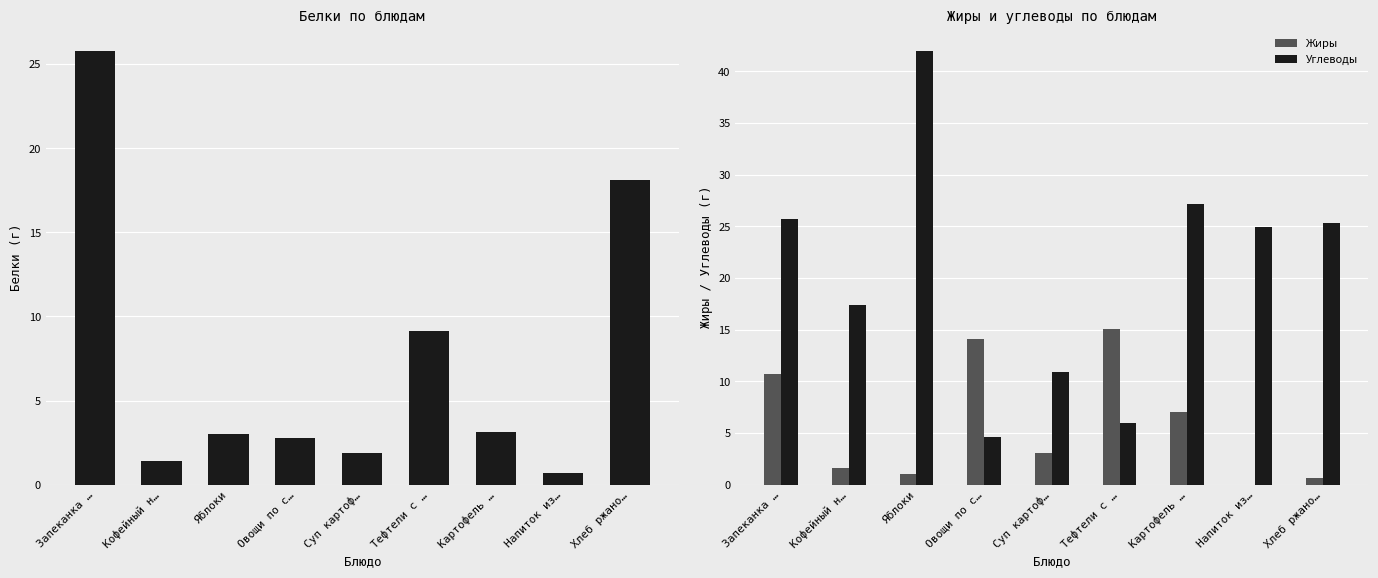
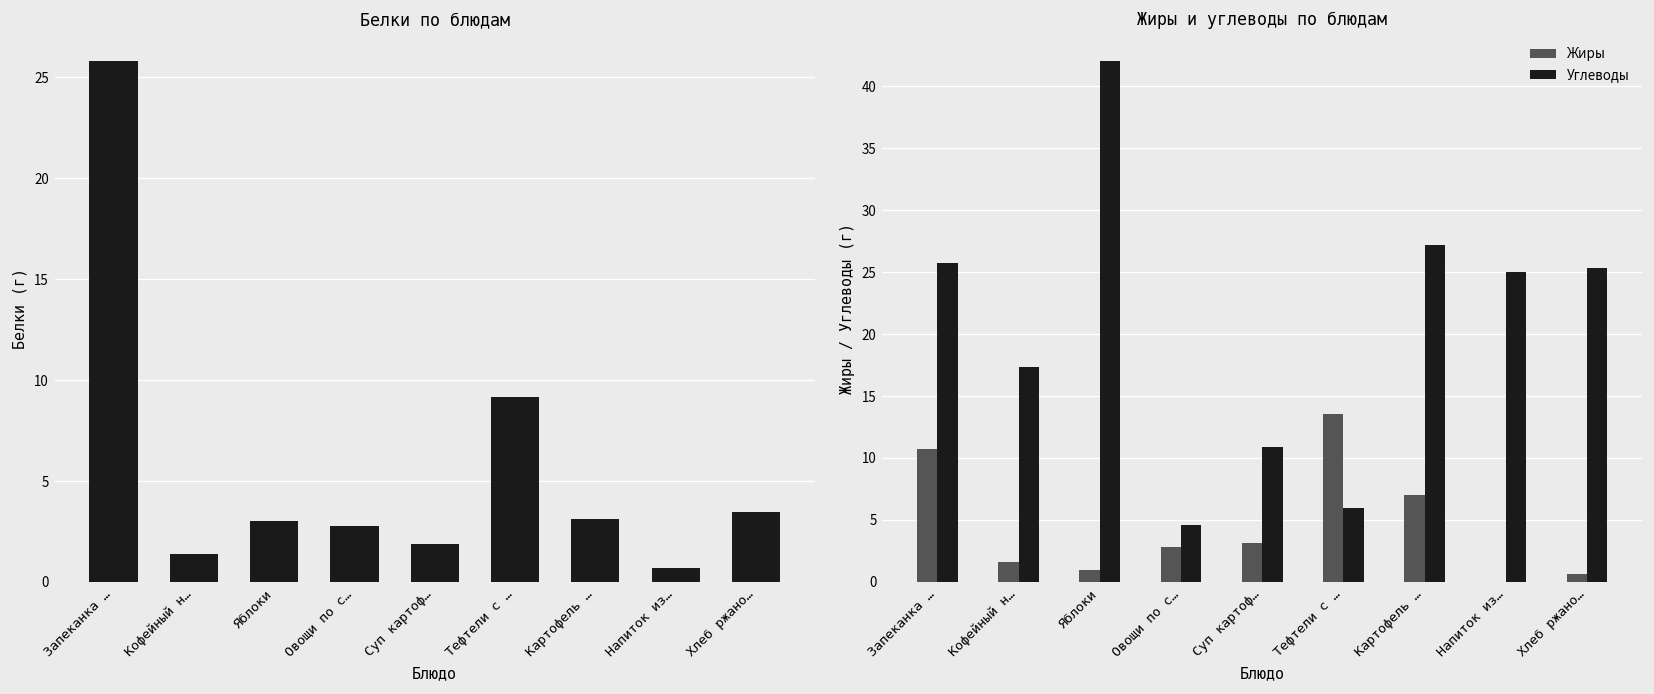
  {
    "Белки по блюдам": {
      "Запеканка …": 25.8,
      "Кофейный н…": 1.4,
      "Яблоки": 3.0,
      "Овощи по с…": 2.8,
      "Суп картоф…": 1.9,
      "Тефтели с …": 9.2,
      "Картофель …": 3.1,
      "Напиток из…": 0.7,
-     "Хлеб ржано…": 18.1
+     "Хлеб ржано…": 3.5
    },
    "Жиры и углеводы по блюдам": {
      "Жиры": {
        "Запеканка …": 10.7,
        "Кофейный н…": 1.6,
        "Яблоки": 1.0,
-       "Овощи по с…": 14.1,
+       "Овощи по с…": 2.8,
        "Суп картоф…": 3.1,
-       "Тефтели с …": 15.1,
+       "Тефтели с …": 13.5,
        "Картофель …": 7.0,
        "Напиток из…": 0.0,
        "Хлеб ржано…": 0.7
      },
      "Углеводы": {
        "Запеканка …": 25.7,
        "Кофейный н…": 17.4,
        "Яблоки": 42.0,
        "Овощи по с…": 4.6,
        "Суп картоф…": 10.9,
        "Тефтели с …": 6.0,
        "Картофель …": 27.2,
        "Напиток из…": 25.0,
        "Хлеб ржано…": 25.3
      }
    }
  }
